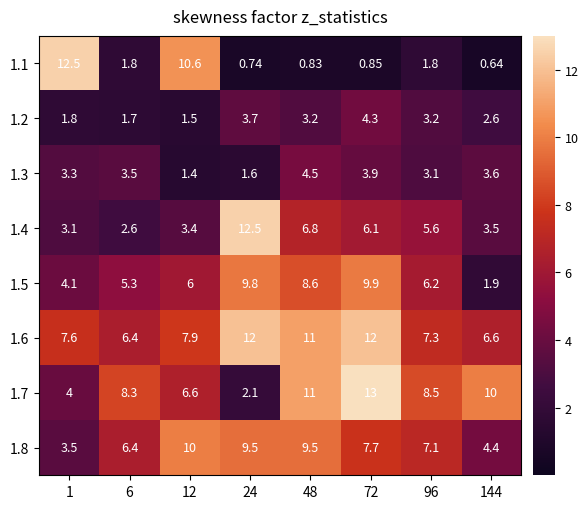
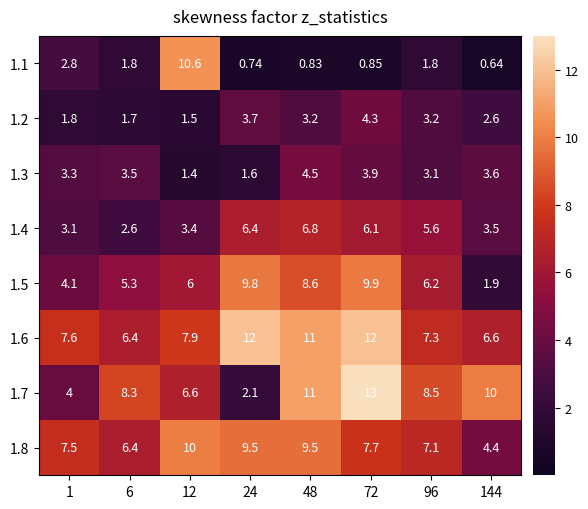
  {
    "1.1": {
-     "1": 12.5,
+     "1": 2.8,
      "6": 1.8,
      "12": 10.6,
      "24": 0.74,
      "48": 0.83,
      "72": 0.85,
      "96": 1.8,
      "144": 0.64
    },
    "1.2": {
      "1": 1.8,
      "6": 1.7,
      "12": 1.5,
      "24": 3.7,
      "48": 3.2,
      "72": 4.3,
      "96": 3.2,
      "144": 2.6
    },
    "1.3": {
      "1": 3.3,
      "6": 3.5,
      "12": 1.4,
      "24": 1.6,
      "48": 4.5,
      "72": 3.9,
      "96": 3.1,
      "144": 3.6
    },
    "1.4": {
      "1": 3.1,
      "6": 2.6,
      "12": 3.4,
-     "24": 12.5,
+     "24": 6.4,
      "48": 6.8,
      "72": 6.1,
      "96": 5.6,
      "144": 3.5
    },
    "1.5": {
      "1": 4.1,
      "6": 5.3,
      "12": 6,
      "24": 9.8,
      "48": 8.6,
      "72": 9.9,
      "96": 6.2,
      "144": 1.9
    },
    "1.6": {
      "1": 7.6,
      "6": 6.4,
      "12": 7.9,
      "24": 12,
      "48": 11,
      "72": 12,
      "96": 7.3,
      "144": 6.6
    },
    "1.7": {
      "1": 4,
      "6": 8.3,
      "12": 6.6,
      "24": 2.1,
      "48": 11,
      "72": 13,
      "96": 8.5,
      "144": 10
    },
    "1.8": {
-     "1": 3.5,
+     "1": 7.5,
      "6": 6.4,
      "12": 10,
      "24": 9.5,
      "48": 9.5,
      "72": 7.7,
      "96": 7.1,
      "144": 4.4
    }
  }
